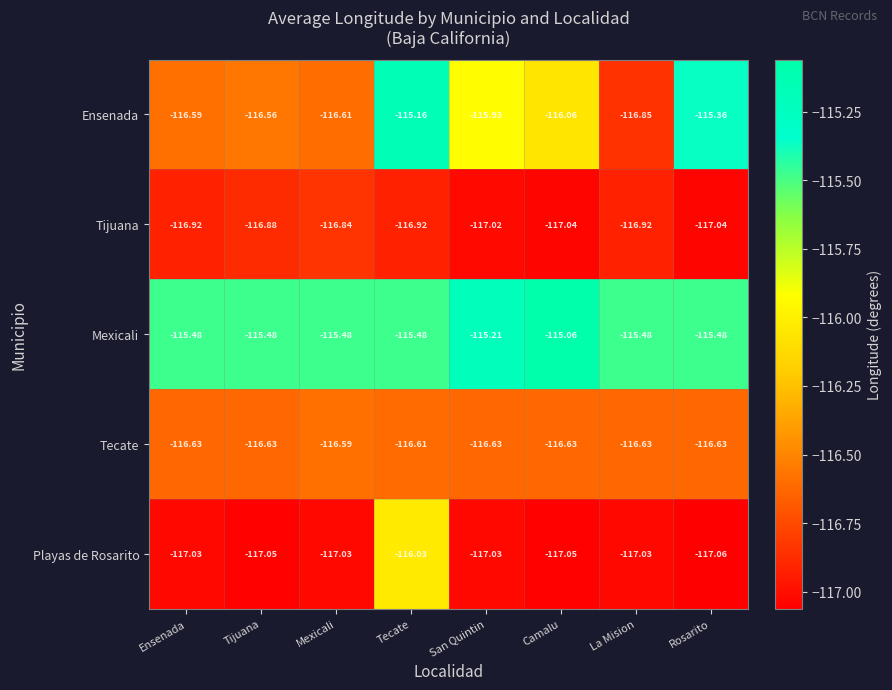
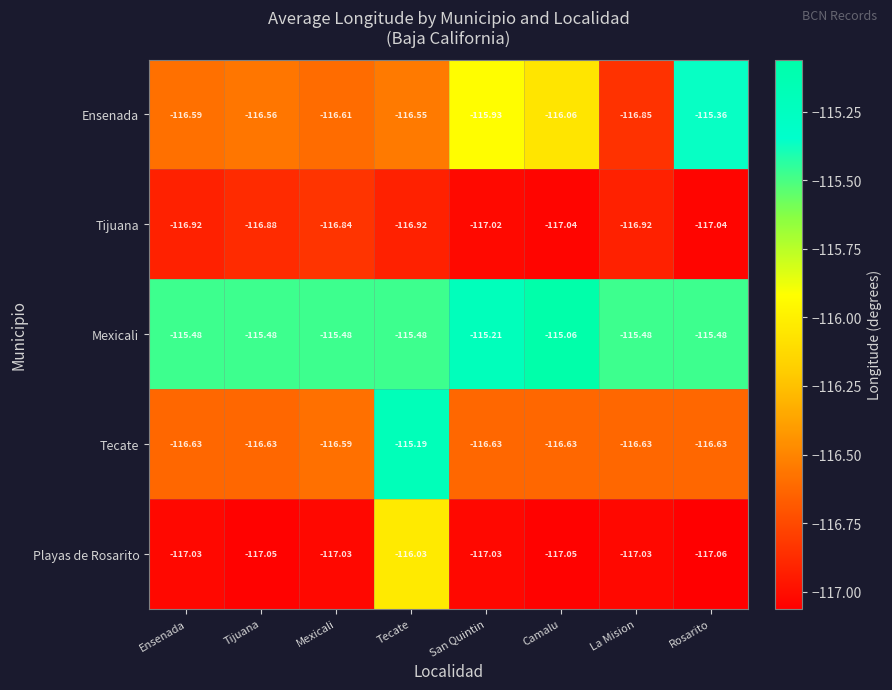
  {
    "Ensenada": {
      "Ensenada": -116.59,
      "Tijuana": -116.56,
      "Mexicali": -116.61,
-     "Tecate": -115.16,
+     "Tecate": -116.55,
      "San Quintin": -115.93,
      "Camalu": -116.06,
      "La Mision": -116.85,
      "Rosarito": -115.36
    },
    "Tijuana": {
      "Ensenada": -116.92,
      "Tijuana": -116.88,
      "Mexicali": -116.84,
      "Tecate": -116.92,
      "San Quintin": -117.02,
      "Camalu": -117.04,
      "La Mision": -116.92,
      "Rosarito": -117.04
    },
    "Mexicali": {
      "Ensenada": -115.48,
      "Tijuana": -115.48,
      "Mexicali": -115.48,
      "Tecate": -115.48,
      "San Quintin": -115.21,
      "Camalu": -115.06,
      "La Mision": -115.48,
      "Rosarito": -115.48
    },
    "Tecate": {
      "Ensenada": -116.63,
      "Tijuana": -116.63,
      "Mexicali": -116.59,
-     "Tecate": -116.61,
+     "Tecate": -115.19,
      "San Quintin": -116.63,
      "Camalu": -116.63,
      "La Mision": -116.63,
      "Rosarito": -116.63
    },
    "Playas de Rosarito": {
      "Ensenada": -117.03,
      "Tijuana": -117.05,
      "Mexicali": -117.03,
      "Tecate": -116.03,
      "San Quintin": -117.03,
      "Camalu": -117.05,
      "La Mision": -117.03,
      "Rosarito": -117.06
    }
  }
